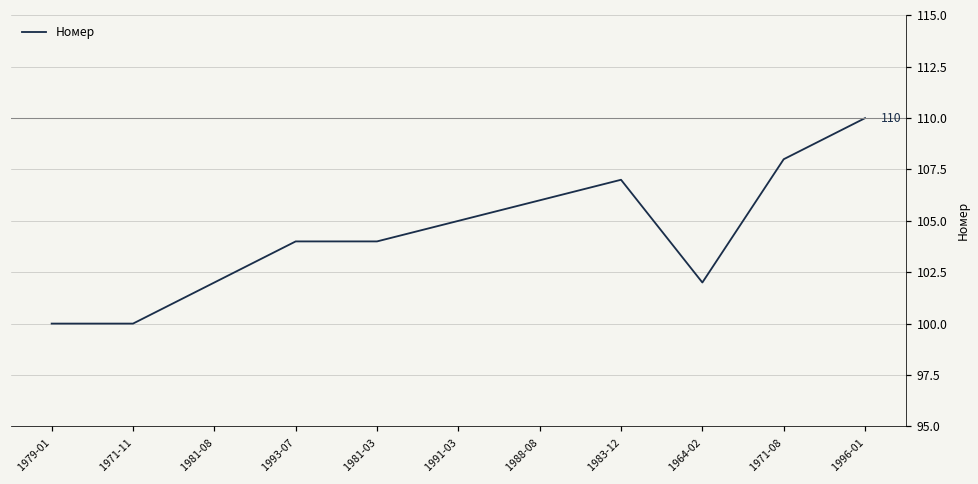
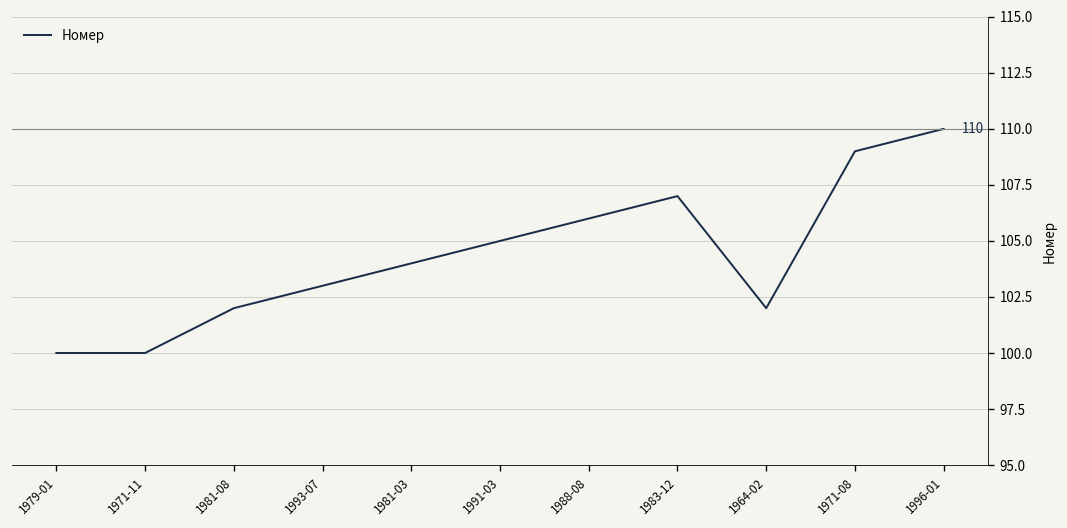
  {
    "1979-01": 100,
    "1971-11": 100,
    "1981-08": 102,
-   "1993-07": 104,
+   "1993-07": 103,
    "1981-03": 104,
    "1991-03": 105,
    "1988-08": 106,
    "1983-12": 107,
    "1964-02": 102,
-   "1971-08": 108
+   "1971-08": 109
  }
